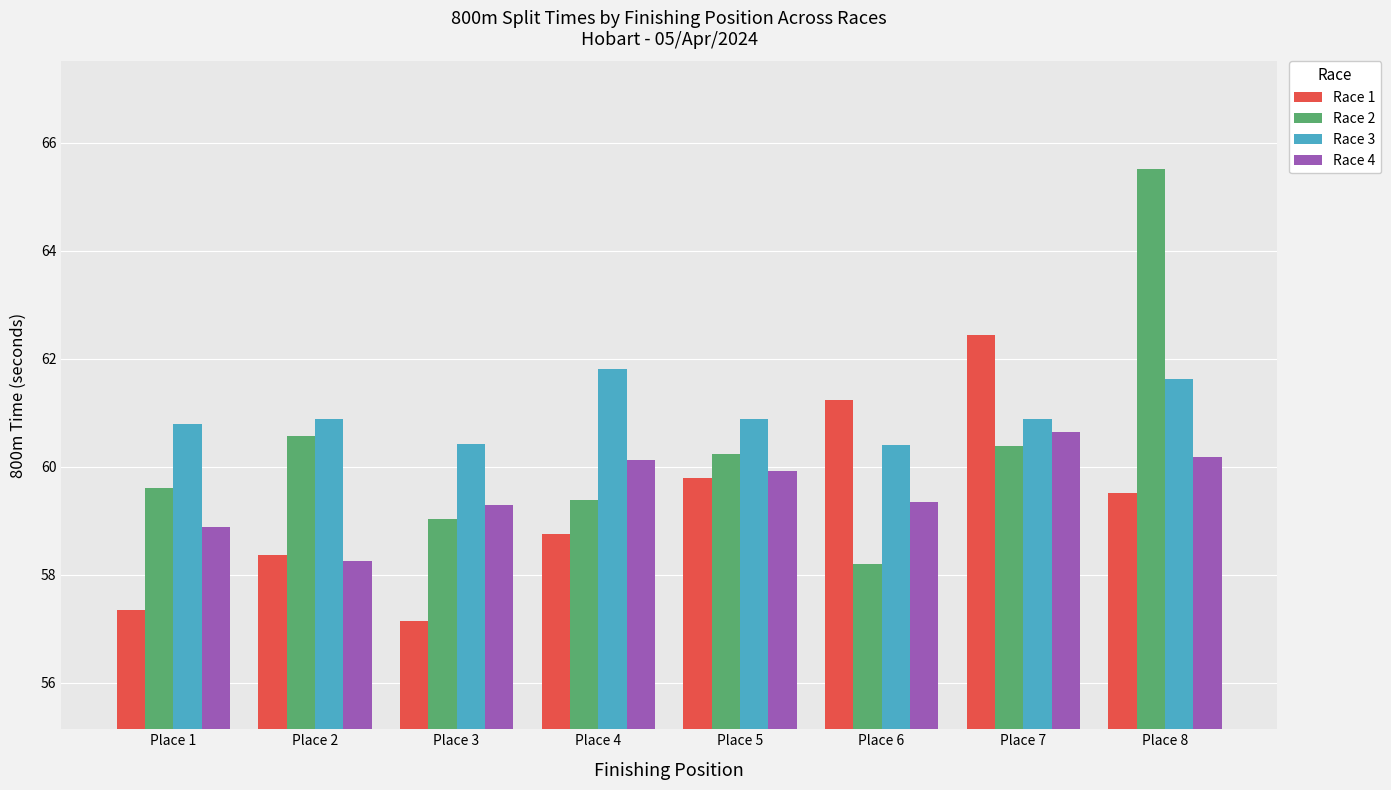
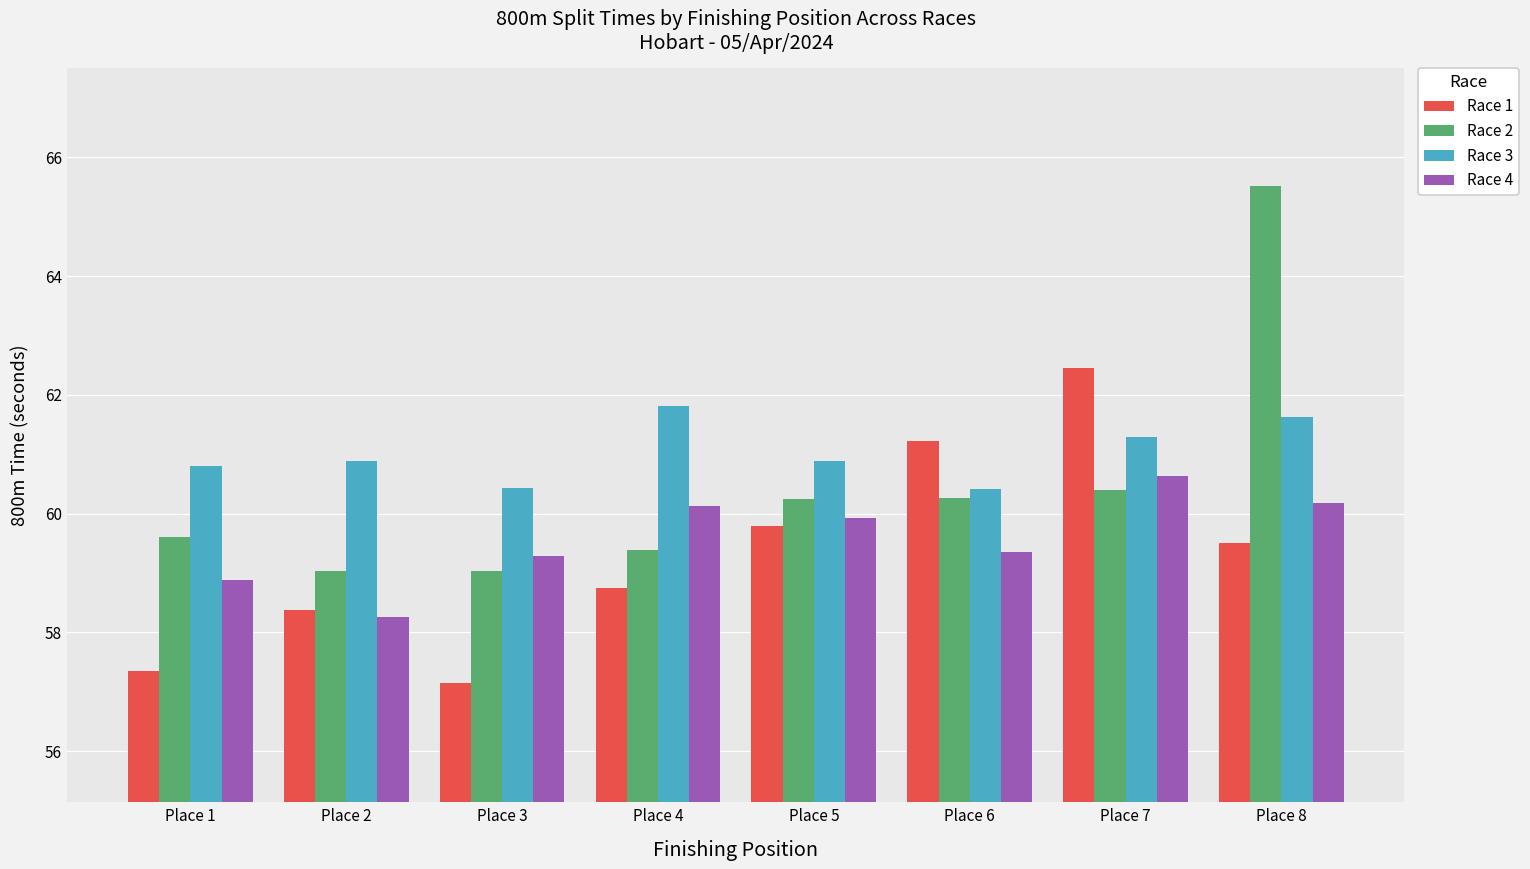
  {
    "Race 1": {
      "Place 1": 57.4,
      "Place 2": 58.4,
      "Place 3": 57.1,
      "Place 4": 58.8,
      "Place 5": 59.8,
      "Place 6": 61.2,
      "Place 7": 62.5,
      "Place 8": 59.5
    },
    "Race 2": {
      "Place 1": 59.6,
-     "Place 2": 60.6,
+     "Place 2": 59.0,
      "Place 3": 59.0,
      "Place 4": 59.4,
      "Place 5": 60.2,
-     "Place 6": 58.2,
+     "Place 6": 60.3,
      "Place 7": 60.4,
      "Place 8": 65.5
    },
    "Race 3": {
      "Place 1": 60.8,
      "Place 2": 60.9,
      "Place 3": 60.4,
      "Place 4": 61.8,
      "Place 5": 60.9,
      "Place 6": 60.4,
-     "Place 7": 60.9,
+     "Place 7": 61.3,
      "Place 8": 61.6
    },
    "Race 4": {
      "Place 1": 58.9,
      "Place 2": 58.3,
      "Place 3": 59.3,
      "Place 4": 60.1,
      "Place 5": 59.9,
      "Place 6": 59.4,
      "Place 7": 60.6,
      "Place 8": 60.2
    }
  }
